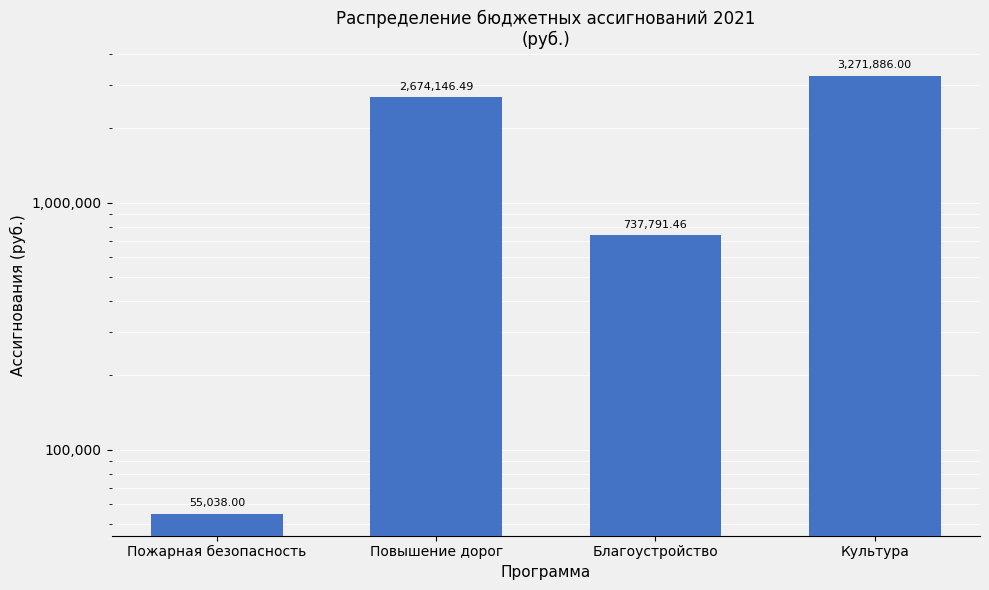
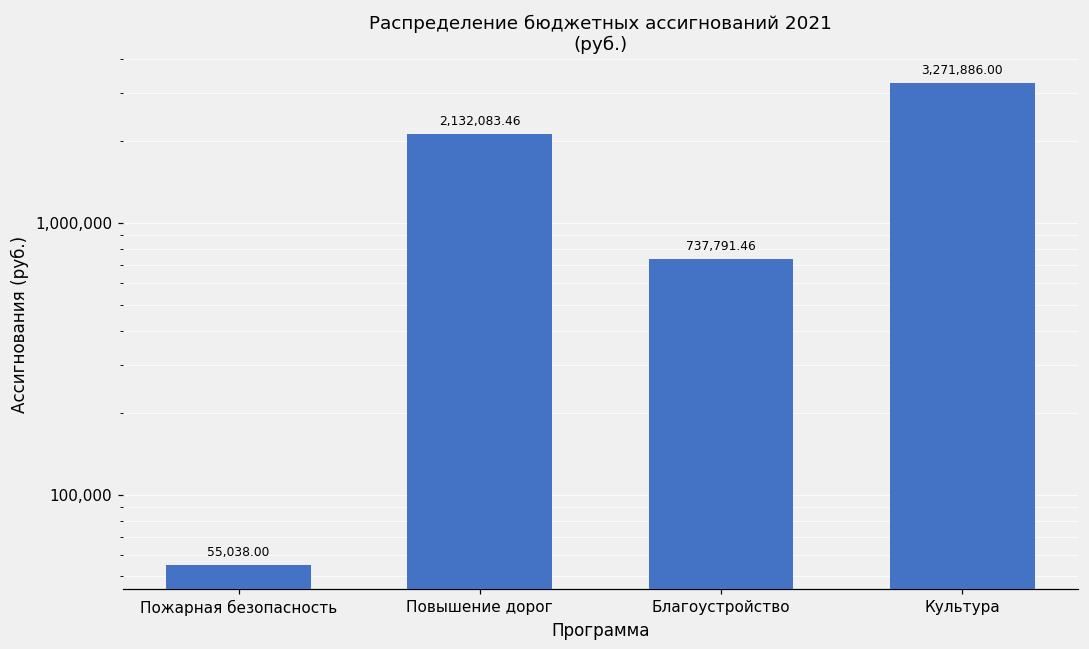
  {
    "Пожарная безопасность": "55,038.00",
-   "Повышение дорог": "2,674,146.49",
+   "Повышение дорог": "2,132,083.46",
    "Благоустройство": "737,791.46",
    "Культура": "3,271,886.00"
  }
